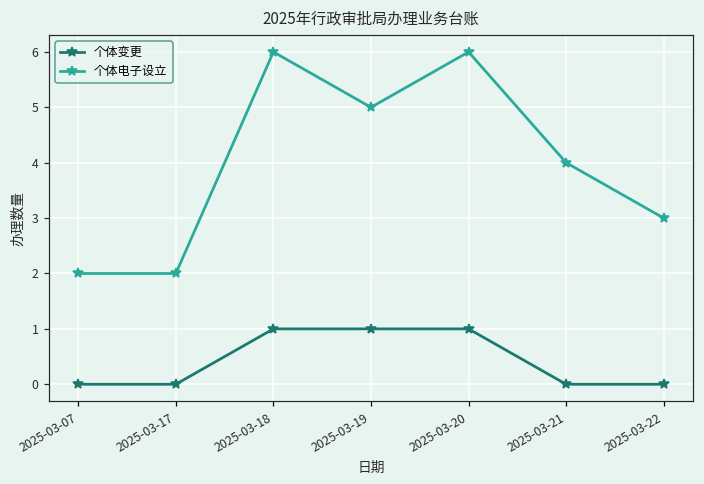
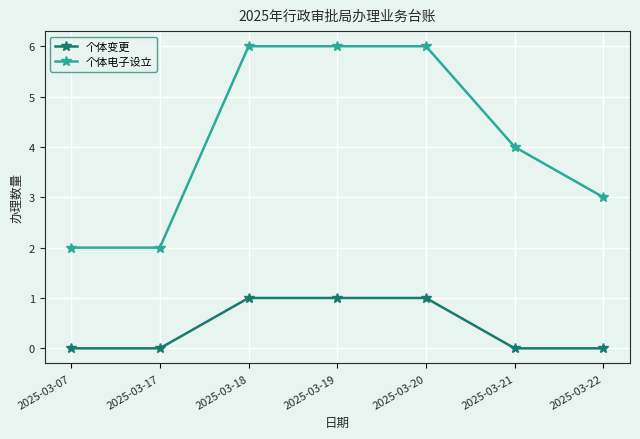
  {
    "个体变更": {
      "2025-03-07": 0,
      "2025-03-17": 0,
      "2025-03-18": 1,
      "2025-03-19": 1,
      "2025-03-20": 1,
      "2025-03-21": 0,
      "2025-03-22": 0
    },
    "个体电子设立": {
      "2025-03-07": 2,
      "2025-03-17": 2,
      "2025-03-18": 6,
-     "2025-03-19": 5,
+     "2025-03-19": 6,
      "2025-03-20": 6,
      "2025-03-21": 4,
      "2025-03-22": 3
    }
  }
